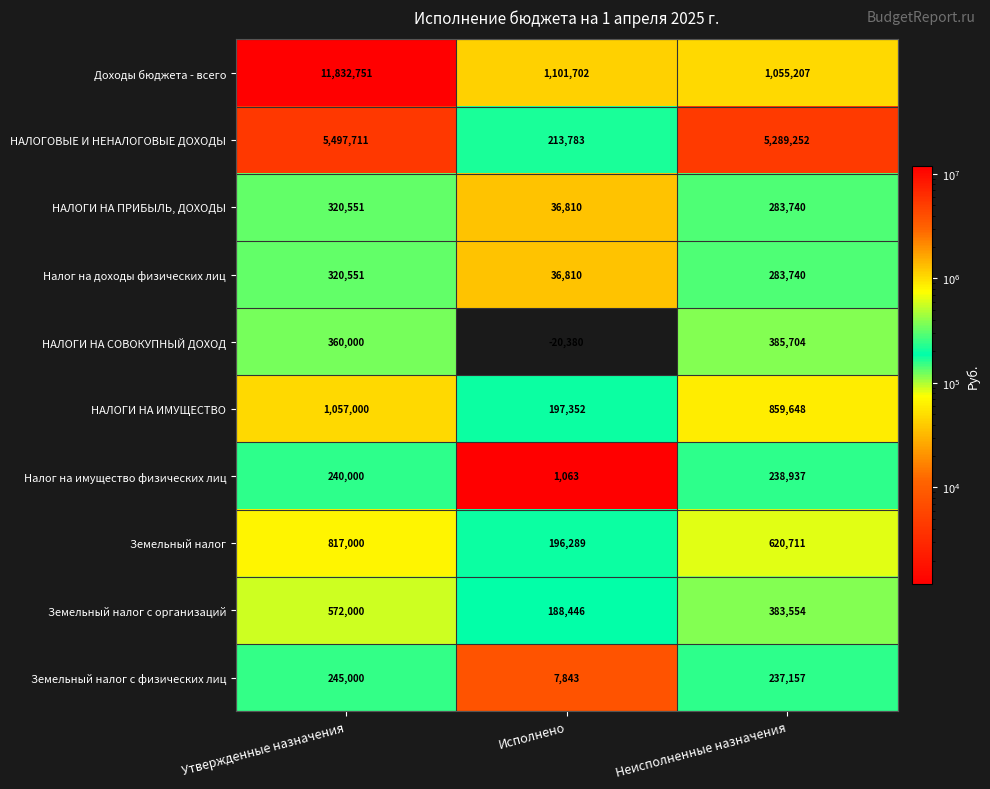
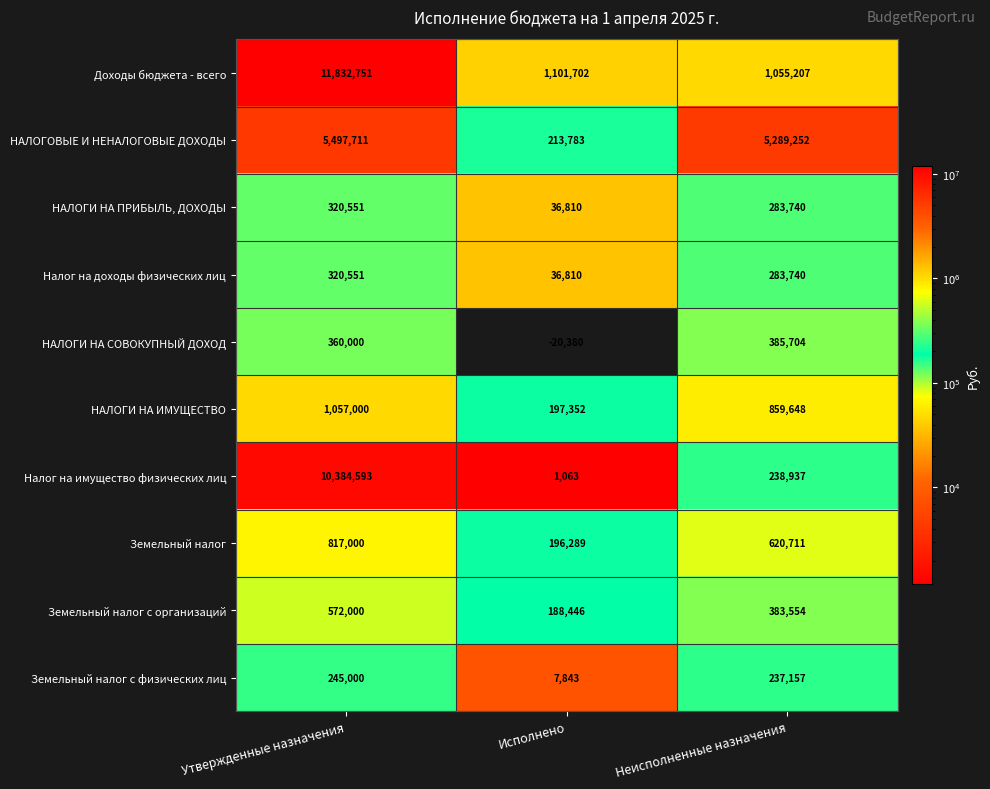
  {
    "Доходы бюджета - всего": {
      "Утвержденные назначения": "11,832,751",
      "Исполнено": "1,101,702",
      "Неисполненные назначения": "1,055,207"
    },
    "НАЛОГОВЫЕ И НЕНАЛОГОВЫЕ ДОХОДЫ": {
      "Утвержденные назначения": "5,497,711",
      "Исполнено": "213,783",
      "Неисполненные назначения": "5,289,252"
    },
    "НАЛОГИ НА ПРИБЫЛЬ, ДОХОДЫ": {
      "Утвержденные назначения": "320,551",
      "Исполнено": "36,810",
      "Неисполненные назначения": "283,740"
    },
    "Налог на доходы физических лиц": {
      "Утвержденные назначения": "320,551",
      "Исполнено": "36,810",
      "Неисполненные назначения": "283,740"
    },
    "НАЛОГИ НА СОВОКУПНЫЙ ДОХОД": {
      "Утвержденные назначения": "360,000",
      "Неисполненные назначения": "385,704"
    },
    "НАЛОГИ НА ИМУЩЕСТВО": {
      "Утвержденные назначения": "1,057,000",
      "Исполнено": "197,352",
      "Неисполненные назначения": "859,648"
    },
    "Налог на имущество физических лиц": {
-     "Утвержденные назначения": "240,000",
+     "Утвержденные назначения": "10,384,593",
      "Исполнено": "1,063",
      "Неисполненные назначения": "238,937"
    },
    "Земельный налог": {
      "Утвержденные назначения": "817,000",
      "Исполнено": "196,289",
      "Неисполненные назначения": "620,711"
    },
    "Земельный налог с организаций": {
      "Утвержденные назначения": "572,000",
      "Исполнено": "188,446",
      "Неисполненные назначения": "383,554"
    },
    "Земельный налог с физических лиц": {
      "Утвержденные назначения": "245,000",
      "Исполнено": "7,843",
      "Неисполненные назначения": "237,157"
    }
  }
